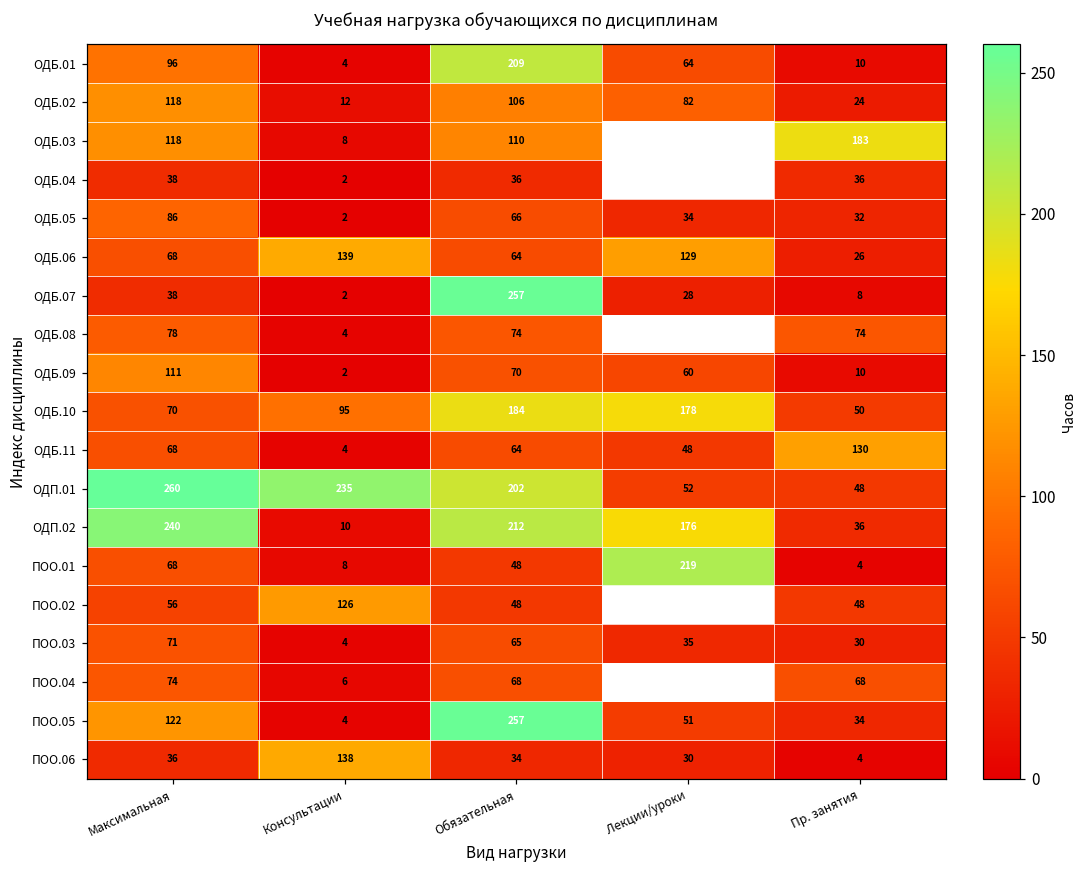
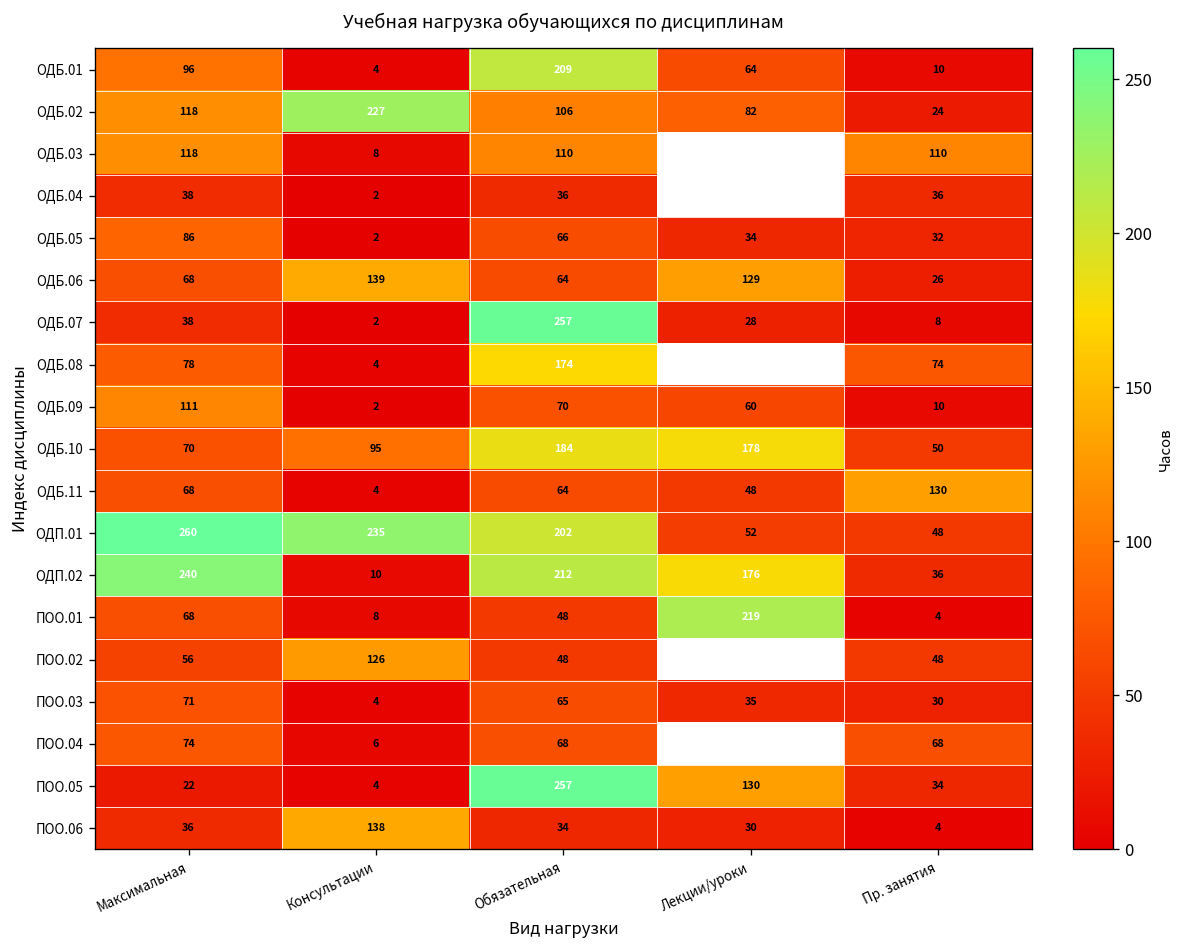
  {
    "ОДБ.01": {
      "Максимальная": 96,
      "Консультации": 4,
      "Обязательная": 209,
      "Лекции/уроки": 64,
      "Пр. занятия": 10
    },
    "ОДБ.02": {
      "Максимальная": 118,
-     "Консультации": 12,
+     "Консультации": 227,
      "Обязательная": 106,
      "Лекции/уроки": 82,
      "Пр. занятия": 24
    },
    "ОДБ.03": {
      "Максимальная": 118,
      "Консультации": 8,
      "Обязательная": 110,
-     "Пр. занятия": 183
+     "Пр. занятия": 110
    },
    "ОДБ.04": {
      "Максимальная": 38,
      "Консультации": 2,
      "Обязательная": 36,
      "Пр. занятия": 36
    },
    "ОДБ.05": {
      "Максимальная": 86,
      "Консультации": 2,
      "Обязательная": 66,
      "Лекции/уроки": 34,
      "Пр. занятия": 32
    },
    "ОДБ.06": {
      "Максимальная": 68,
      "Консультации": 139,
      "Обязательная": 64,
      "Лекции/уроки": 129,
      "Пр. занятия": 26
    },
    "ОДБ.07": {
      "Максимальная": 38,
      "Консультации": 2,
      "Обязательная": 257,
      "Лекции/уроки": 28,
      "Пр. занятия": 8
    },
    "ОДБ.08": {
      "Максимальная": 78,
      "Консультации": 4,
-     "Обязательная": 74,
+     "Обязательная": 174,
      "Пр. занятия": 74
    },
    "ОДБ.09": {
      "Максимальная": 111,
      "Консультации": 2,
      "Обязательная": 70,
      "Лекции/уроки": 60,
      "Пр. занятия": 10
    },
    "ОДБ.10": {
      "Максимальная": 70,
      "Консультации": 95,
      "Обязательная": 184,
      "Лекции/уроки": 178,
      "Пр. занятия": 50
    },
    "ОДБ.11": {
      "Максимальная": 68,
      "Консультации": 4,
      "Обязательная": 64,
      "Лекции/уроки": 48,
      "Пр. занятия": 130
    },
    "ОДП.01": {
      "Максимальная": 260,
      "Консультации": 235,
      "Обязательная": 202,
      "Лекции/уроки": 52,
      "Пр. занятия": 48
    },
    "ОДП.02": {
      "Максимальная": 240,
      "Консультации": 10,
      "Обязательная": 212,
      "Лекции/уроки": 176,
      "Пр. занятия": 36
    },
    "ПОО.01": {
      "Максимальная": 68,
      "Консультации": 8,
      "Обязательная": 48,
      "Лекции/уроки": 219,
      "Пр. занятия": 4
    },
    "ПОО.02": {
      "Максимальная": 56,
      "Консультации": 126,
      "Обязательная": 48,
      "Пр. занятия": 48
    },
    "ПОО.03": {
      "Максимальная": 71,
      "Консультации": 4,
      "Обязательная": 65,
      "Лекции/уроки": 35,
      "Пр. занятия": 30
    },
    "ПОО.04": {
      "Максимальная": 74,
      "Консультации": 6,
      "Обязательная": 68,
      "Пр. занятия": 68
    },
    "ПОО.05": {
-     "Максимальная": 122,
+     "Максимальная": 22,
      "Консультации": 4,
      "Обязательная": 257,
-     "Лекции/уроки": 51,
+     "Лекции/уроки": 130,
      "Пр. занятия": 34
    },
    "ПОО.06": {
      "Максимальная": 36,
      "Консультации": 138,
      "Обязательная": 34,
      "Лекции/уроки": 30,
      "Пр. занятия": 4
    }
  }
